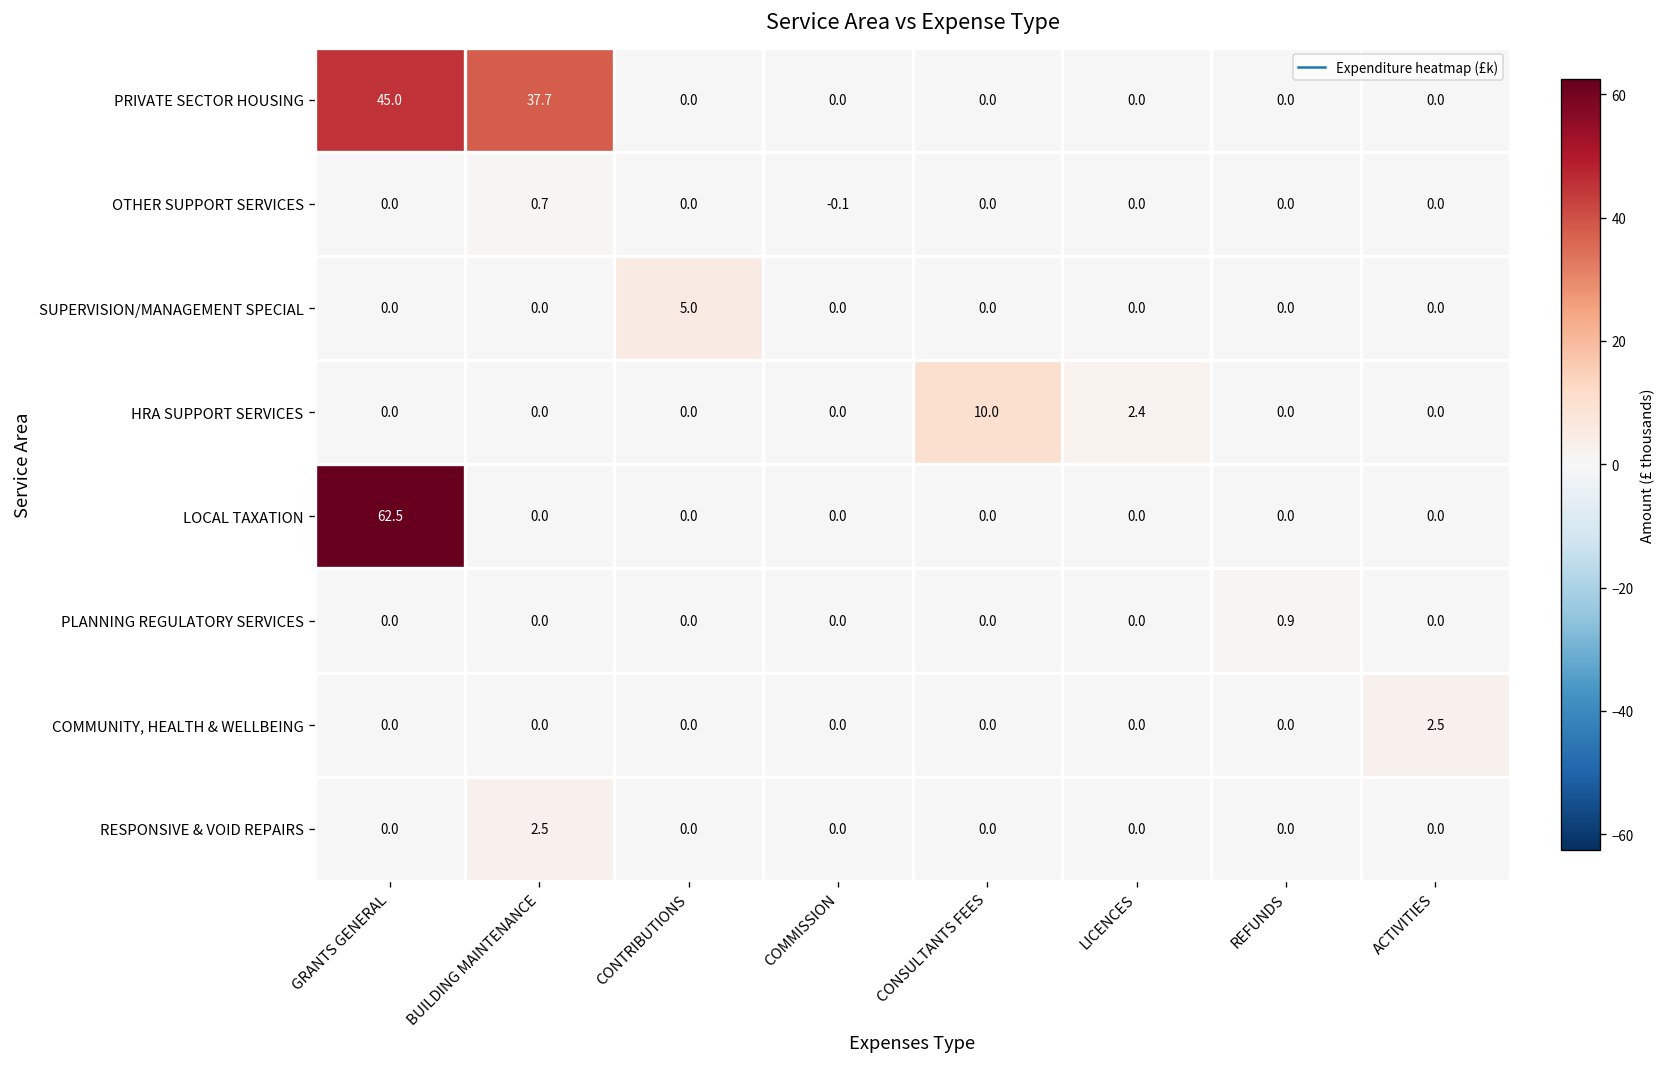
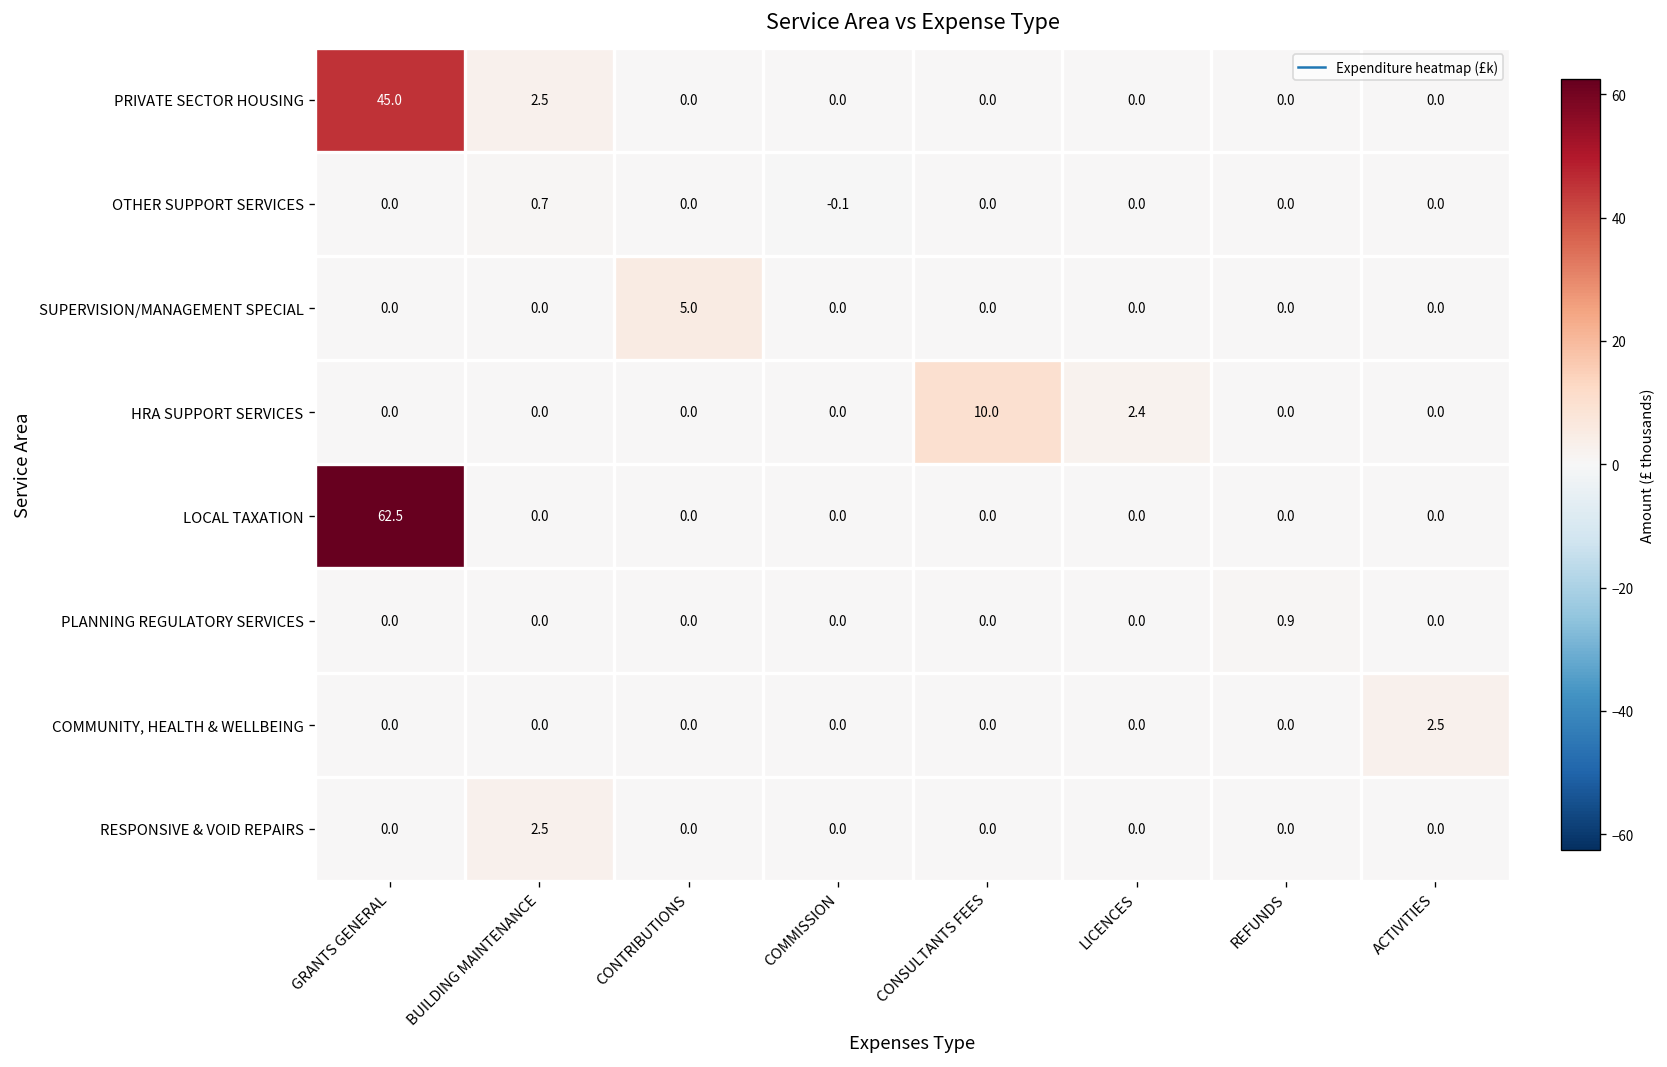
  {
    "PRIVATE SECTOR HOUSING": {
      "GRANTS GENERAL": 45.0,
-     "BUILDING MAINTENANCE": 37.7,
+     "BUILDING MAINTENANCE": 2.5,
      "CONTRIBUTIONS": 0.0,
      "COMMISSION": 0.0,
      "CONSULTANTS FEES": 0.0,
      "LICENCES": 0.0,
      "REFUNDS": 0.0,
      "ACTIVITIES": 0.0
    },
    "OTHER SUPPORT SERVICES": {
      "GRANTS GENERAL": 0.0,
      "BUILDING MAINTENANCE": 0.7,
      "CONTRIBUTIONS": 0.0,
      "COMMISSION": -0.1,
      "CONSULTANTS FEES": 0.0,
      "LICENCES": 0.0,
      "REFUNDS": 0.0,
      "ACTIVITIES": 0.0
    },
    "SUPERVISION/MANAGEMENT SPECIAL": {
      "GRANTS GENERAL": 0.0,
      "BUILDING MAINTENANCE": 0.0,
      "CONTRIBUTIONS": 5.0,
      "COMMISSION": 0.0,
      "CONSULTANTS FEES": 0.0,
      "LICENCES": 0.0,
      "REFUNDS": 0.0,
      "ACTIVITIES": 0.0
    },
    "HRA SUPPORT SERVICES": {
      "GRANTS GENERAL": 0.0,
      "BUILDING MAINTENANCE": 0.0,
      "CONTRIBUTIONS": 0.0,
      "COMMISSION": 0.0,
      "CONSULTANTS FEES": 10.0,
      "LICENCES": 2.4,
      "REFUNDS": 0.0,
      "ACTIVITIES": 0.0
    },
    "LOCAL TAXATION": {
      "GRANTS GENERAL": 62.5,
      "BUILDING MAINTENANCE": 0.0,
      "CONTRIBUTIONS": 0.0,
      "COMMISSION": 0.0,
      "CONSULTANTS FEES": 0.0,
      "LICENCES": 0.0,
      "REFUNDS": 0.0,
      "ACTIVITIES": 0.0
    },
    "PLANNING REGULATORY SERVICES": {
      "GRANTS GENERAL": 0.0,
      "BUILDING MAINTENANCE": 0.0,
      "CONTRIBUTIONS": 0.0,
      "COMMISSION": 0.0,
      "CONSULTANTS FEES": 0.0,
      "LICENCES": 0.0,
      "REFUNDS": 0.9,
      "ACTIVITIES": 0.0
    },
    "COMMUNITY, HEALTH & WELLBEING": {
      "GRANTS GENERAL": 0.0,
      "BUILDING MAINTENANCE": 0.0,
      "CONTRIBUTIONS": 0.0,
      "COMMISSION": 0.0,
      "CONSULTANTS FEES": 0.0,
      "LICENCES": 0.0,
      "REFUNDS": 0.0,
      "ACTIVITIES": 2.5
    },
    "RESPONSIVE & VOID REPAIRS": {
      "GRANTS GENERAL": 0.0,
      "BUILDING MAINTENANCE": 2.5,
      "CONTRIBUTIONS": 0.0,
      "COMMISSION": 0.0,
      "CONSULTANTS FEES": 0.0,
      "LICENCES": 0.0,
      "REFUNDS": 0.0,
      "ACTIVITIES": 0.0
    }
  }
